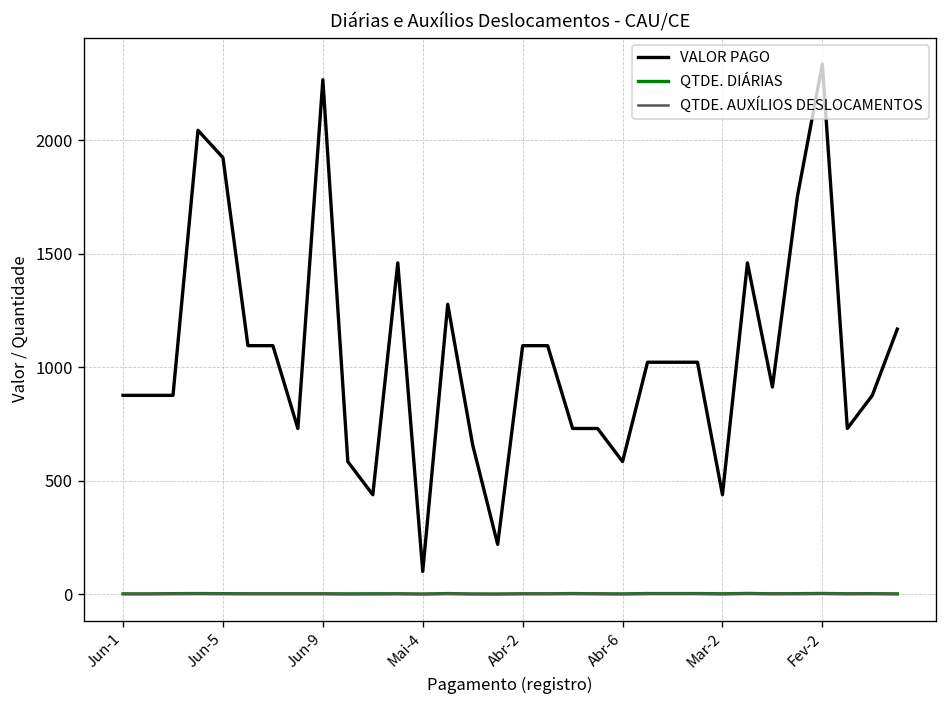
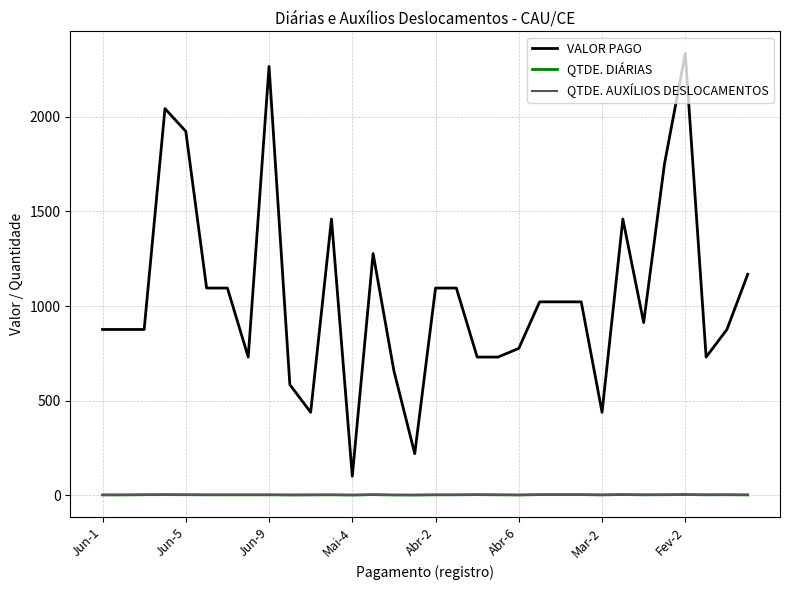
  {
    "VALOR PAGO": {
      "Jun-1": 880,
      "Jun-5": 1920,
      "Jun-9": 2270,
      "Mai-4": 100,
      "Abr-2": 1100,
-     "Abr-6": 580,
+     "Abr-6": 780,
      "Mar-2": 440
    }
  }
